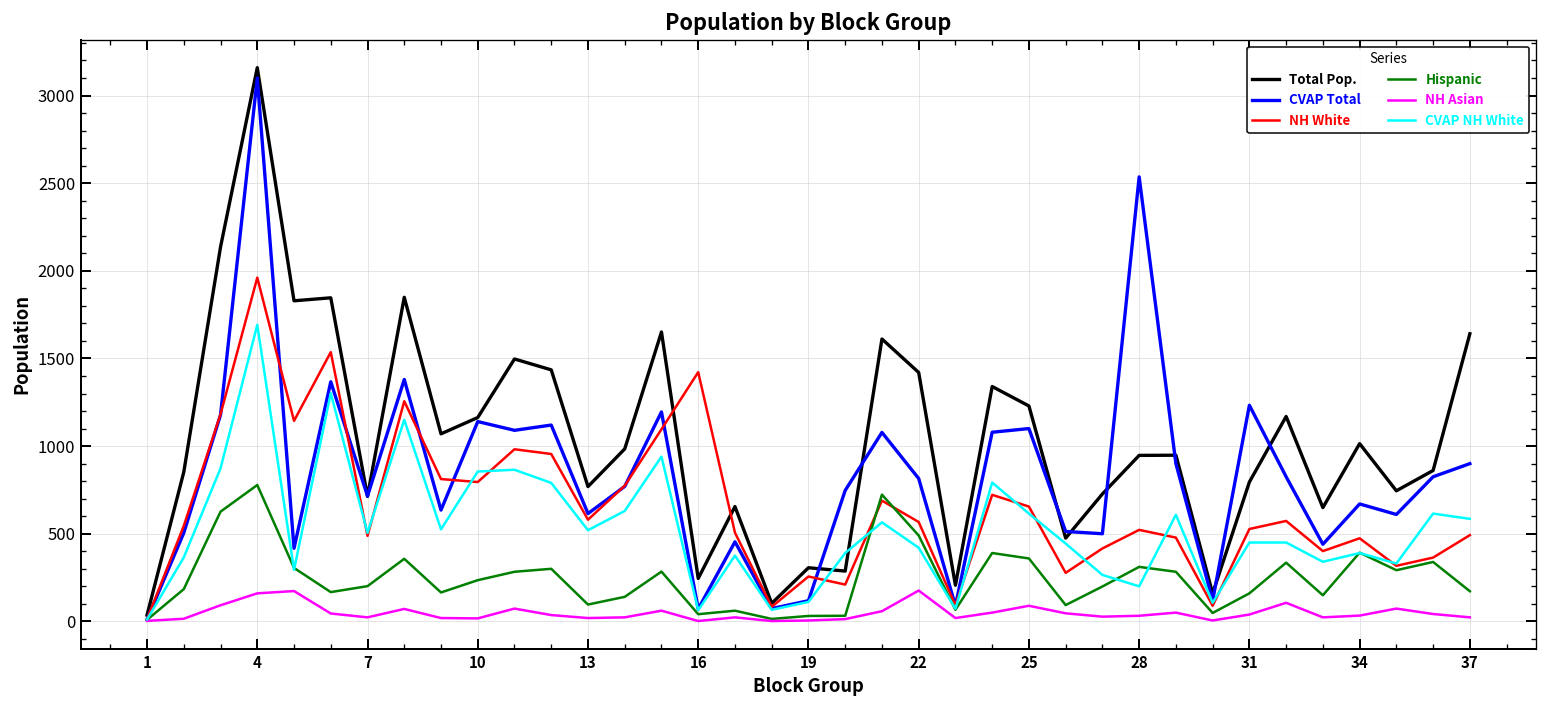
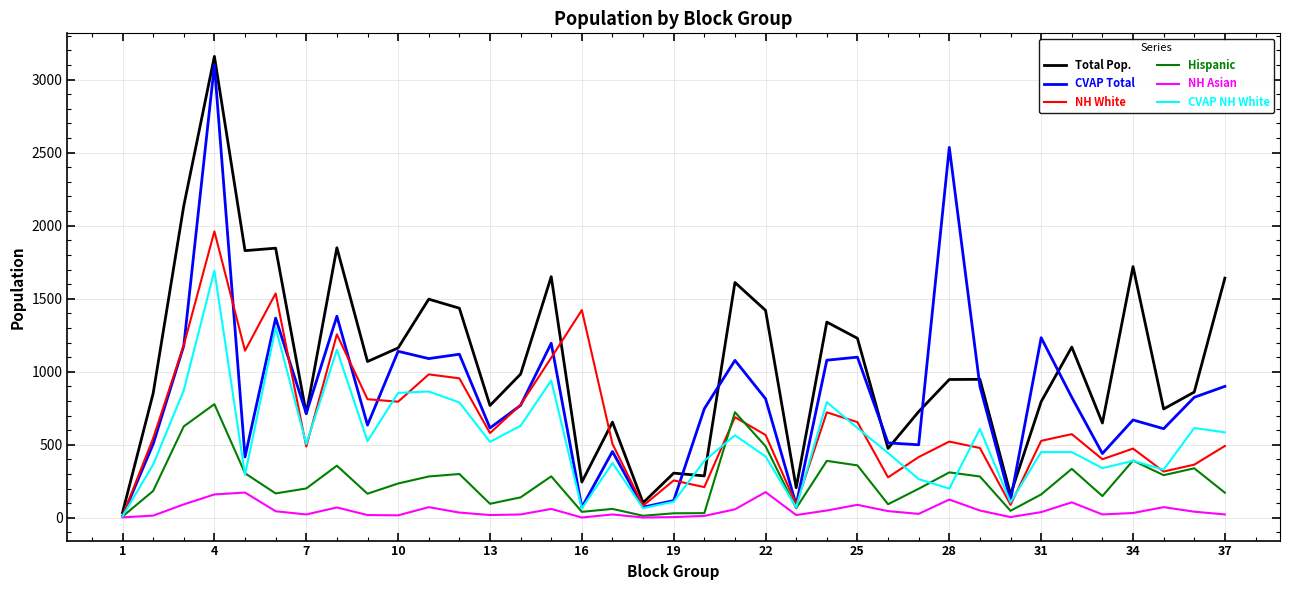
  {
    "Total Pop.": {
      "1": 40,
      "4": 3160,
      "10": 1160,
      "13": 770,
      "16": 250,
      "19": 310,
      "22": 1420,
      "25": 1230,
      "28": 950,
      "31": 800,
-     "34": 1010,
+     "34": 1720,
      "37": 1640
    },
    "CVAP Total": {
      "4": 3100,
      "10": 1140,
      "13": 620,
      "22": 820,
      "25": 1100,
      "28": 2540,
      "31": 1230,
      "34": 670,
      "37": 900
    },
    "NH White": {
      "4": 1960,
      "10": 800,
      "13": 580,
      "16": 1420,
      "19": 260,
      "22": 570,
      "25": 660,
      "28": 520,
      "31": 530,
      "34": 470,
      "37": 490
    },
    "Hispanic": {
      "4": 780,
      "7": 200,
      "10": 240,
      "13": 100,
      "16": 40,
      "19": 30,
      "22": 490,
      "25": 360,
      "28": 310,
      "31": 160,
      "37": 170
    },
    "NH Asian": {
      "4": 160,
      "7": 20,
      "10": 20,
      "13": 20,
      "16": 0,
      "19": 10,
      "22": 180,
      "25": 90,
-     "28": 30,
+     "28": 130,
      "31": 40,
      "34": 30,
      "37": 20
    },
    "CVAP NH White": {
      "4": 1690,
      "10": 860,
      "13": 520,
      "22": 420,
      "25": 620,
      "28": 200,
      "31": 450,
      "37": 590
    }
  }
